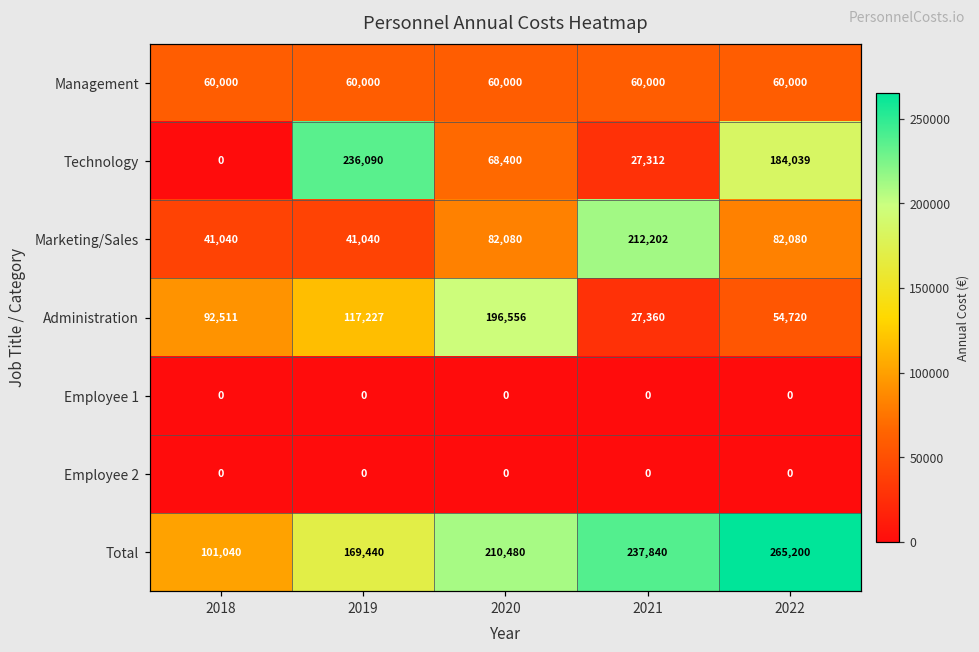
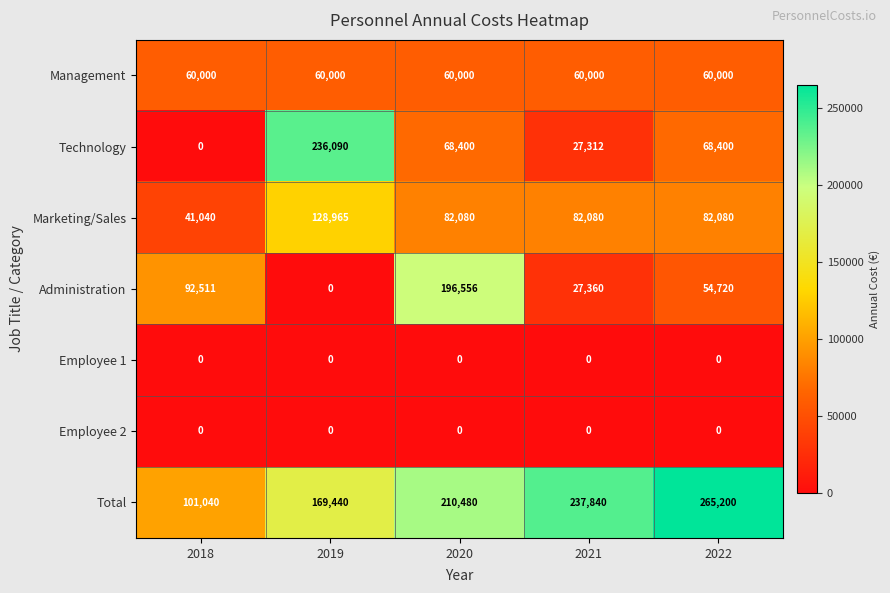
  {
    "Management": {
      "2018": "60,000",
      "2019": "60,000",
      "2020": "60,000",
      "2021": "60,000",
      "2022": "60,000"
    },
    "Technology": {
      "2018": "0",
      "2019": "236,090",
      "2020": "68,400",
      "2021": "27,312",
-     "2022": "184,039"
+     "2022": "68,400"
    },
    "Marketing/Sales": {
      "2018": "41,040",
-     "2019": "41,040",
+     "2019": "128,965",
      "2020": "82,080",
-     "2021": "212,202",
+     "2021": "82,080",
      "2022": "82,080"
    },
    "Administration": {
      "2018": "92,511",
-     "2019": "117,227",
+     "2019": "0",
      "2020": "196,556",
      "2021": "27,360",
      "2022": "54,720"
    },
    "Employee 1": {
      "2018": "0",
      "2019": "0",
      "2020": "0",
      "2021": "0",
      "2022": "0"
    },
    "Employee 2": {
      "2018": "0",
      "2019": "0",
      "2020": "0",
      "2021": "0",
      "2022": "0"
    },
    "Total": {
      "2018": "101,040",
      "2019": "169,440",
      "2020": "210,480",
      "2021": "237,840",
      "2022": "265,200"
    }
  }
